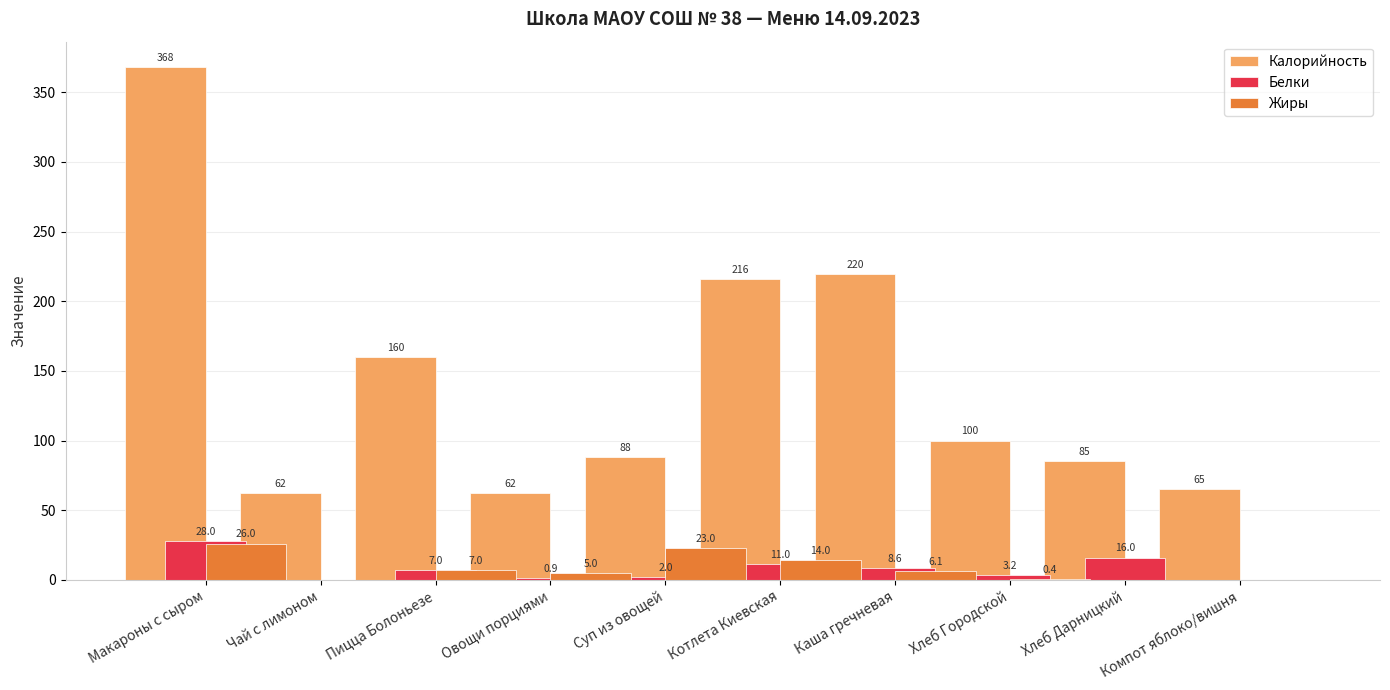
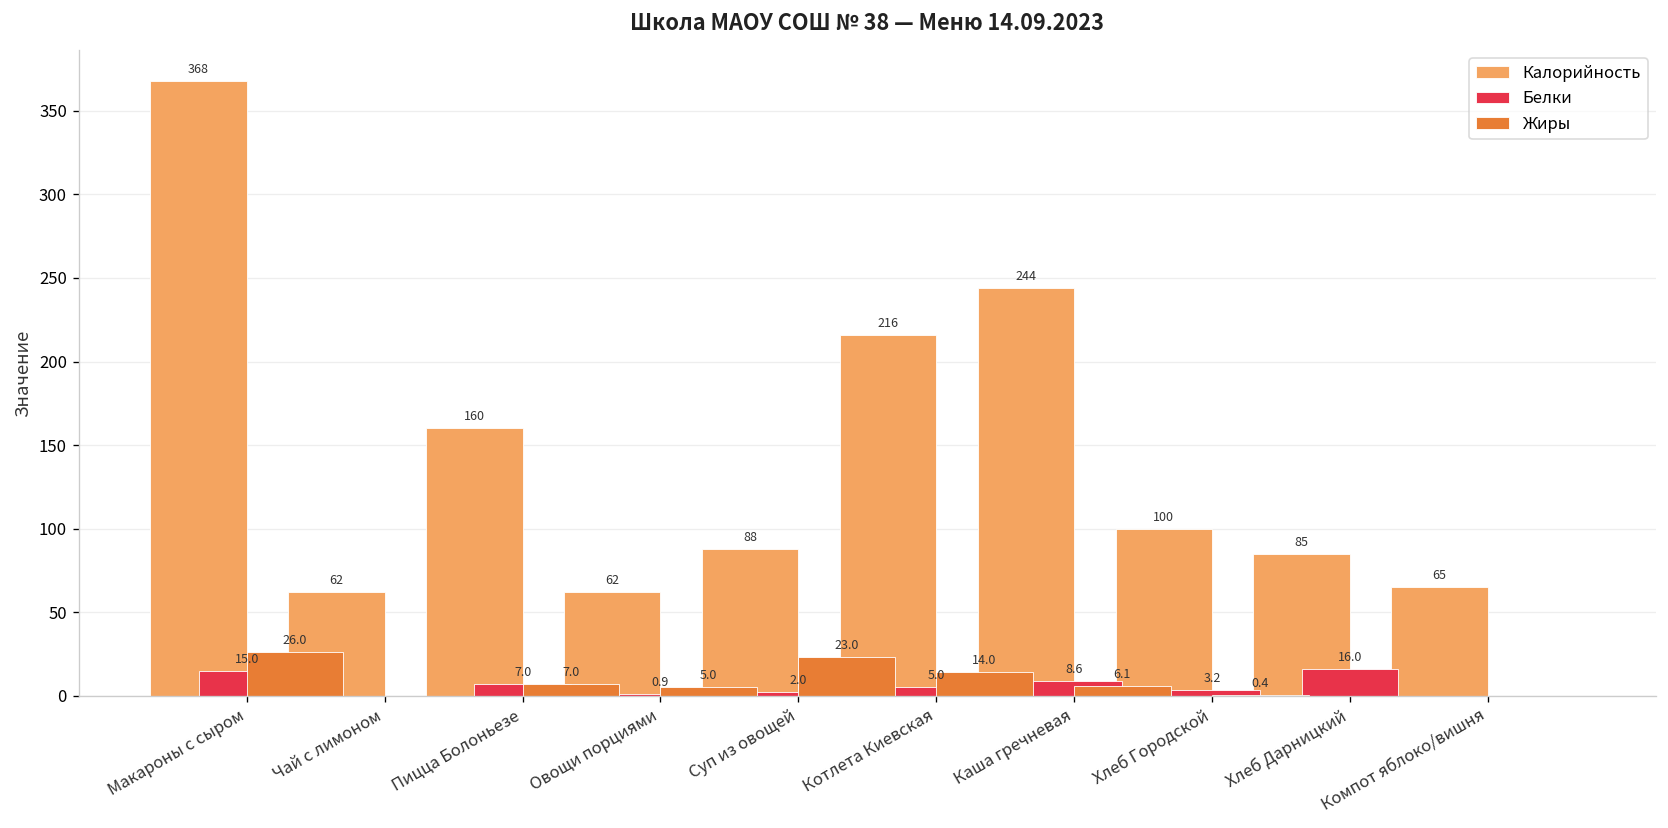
  {
    "Калорийность": {
      "Макароны с сыром": 368,
      "Чай с лимоном": 62,
      "Пицца Болоньезе": 160,
      "Овощи порциями": 62,
      "Суп из овощей": 88,
      "Котлета Киевская": 216,
-     "Каша гречневая": 220,
+     "Каша гречневая": 244,
      "Хлеб Городской": 100,
      "Хлеб Дарницкий": 85,
      "Компот яблоко/вишня": 65
    },
    "Белки": {
-     "Макароны с сыром": 28.0,
+     "Макароны с сыром": 15.0,
      "Пицца Болоньезе": 7.0,
      "Овощи порциями": 0.9,
      "Суп из овощей": 2.0,
-     "Котлета Киевская": 11.0,
+     "Котлета Киевская": 5.0,
      "Каша гречневая": 8.6,
      "Хлеб Городской": 3.2,
      "Хлеб Дарницкий": 16.0
    },
    "Жиры": {
      "Хлеб Городской": 0.4
    }
  }
